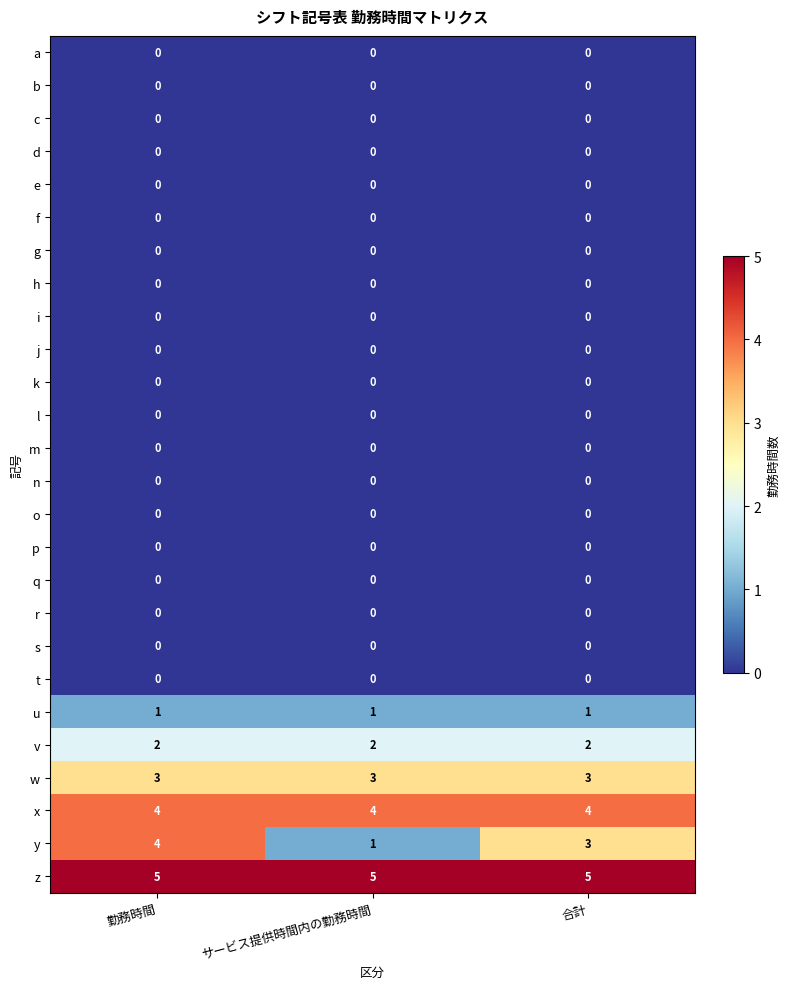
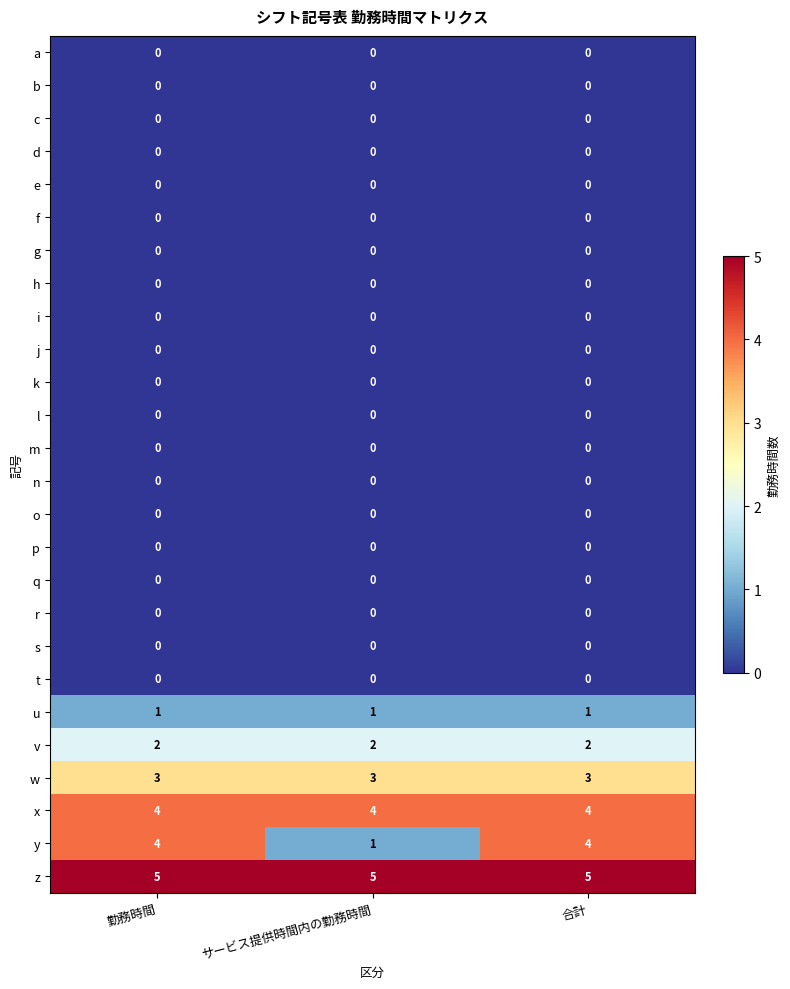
  {
    "a": {
      "勤務時間": 0,
      "サービス提供時間内の勤務時間": 0,
      "合計": 0
    },
    "b": {
      "勤務時間": 0,
      "サービス提供時間内の勤務時間": 0,
      "合計": 0
    },
    "c": {
      "勤務時間": 0,
      "サービス提供時間内の勤務時間": 0,
      "合計": 0
    },
    "d": {
      "勤務時間": 0,
      "サービス提供時間内の勤務時間": 0,
      "合計": 0
    },
    "e": {
      "勤務時間": 0,
      "サービス提供時間内の勤務時間": 0,
      "合計": 0
    },
    "f": {
      "勤務時間": 0,
      "サービス提供時間内の勤務時間": 0,
      "合計": 0
    },
    "g": {
      "勤務時間": 0,
      "サービス提供時間内の勤務時間": 0,
      "合計": 0
    },
    "h": {
      "勤務時間": 0,
      "サービス提供時間内の勤務時間": 0,
      "合計": 0
    },
    "i": {
      "勤務時間": 0,
      "サービス提供時間内の勤務時間": 0,
      "合計": 0
    },
    "j": {
      "勤務時間": 0,
      "サービス提供時間内の勤務時間": 0,
      "合計": 0
    },
    "k": {
      "勤務時間": 0,
      "サービス提供時間内の勤務時間": 0,
      "合計": 0
    },
    "l": {
      "勤務時間": 0,
      "サービス提供時間内の勤務時間": 0,
      "合計": 0
    },
    "m": {
      "勤務時間": 0,
      "サービス提供時間内の勤務時間": 0,
      "合計": 0
    },
    "n": {
      "勤務時間": 0,
      "サービス提供時間内の勤務時間": 0,
      "合計": 0
    },
    "o": {
      "勤務時間": 0,
      "サービス提供時間内の勤務時間": 0,
      "合計": 0
    },
    "p": {
      "勤務時間": 0,
      "サービス提供時間内の勤務時間": 0,
      "合計": 0
    },
    "q": {
      "勤務時間": 0,
      "サービス提供時間内の勤務時間": 0,
      "合計": 0
    },
    "r": {
      "勤務時間": 0,
      "サービス提供時間内の勤務時間": 0,
      "合計": 0
    },
    "s": {
      "勤務時間": 0,
      "サービス提供時間内の勤務時間": 0,
      "合計": 0
    },
    "t": {
      "勤務時間": 0,
      "サービス提供時間内の勤務時間": 0,
      "合計": 0
    },
    "u": {
      "勤務時間": 1,
      "サービス提供時間内の勤務時間": 1,
      "合計": 1
    },
    "v": {
      "勤務時間": 2,
      "サービス提供時間内の勤務時間": 2,
      "合計": 2
    },
    "w": {
      "勤務時間": 3,
      "サービス提供時間内の勤務時間": 3,
      "合計": 3
    },
    "x": {
      "勤務時間": 4,
      "サービス提供時間内の勤務時間": 4,
      "合計": 4
    },
    "y": {
      "勤務時間": 4,
      "サービス提供時間内の勤務時間": 1,
-     "合計": 3
+     "合計": 4
    },
    "z": {
      "勤務時間": 5,
      "サービス提供時間内の勤務時間": 5,
      "合計": 5
    }
  }
